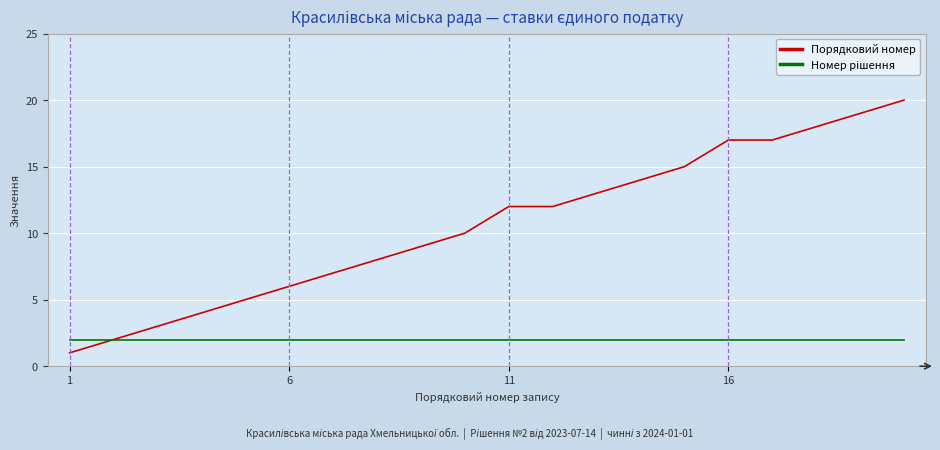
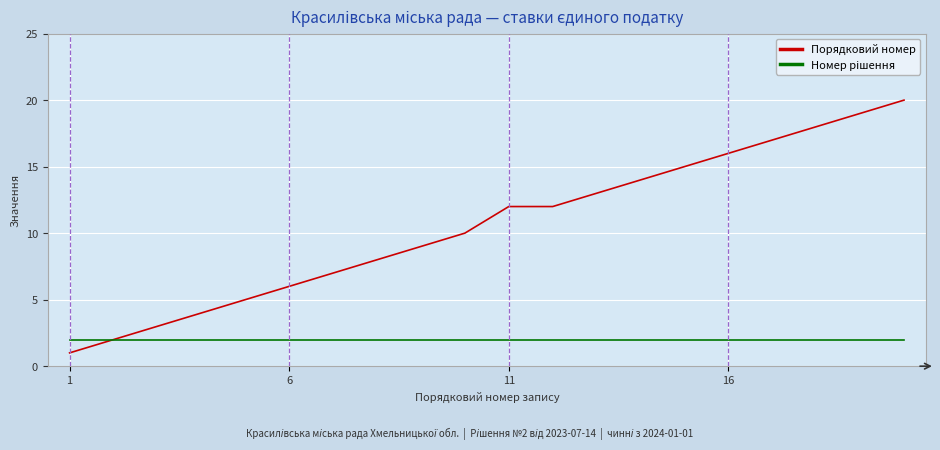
  {
    "Порядковий номер": {
      "1": 1,
      "6": 6,
      "11": 12,
-     "16": 17
+     "16": 16
    },
    "Номер рішення": {
      "1": 2,
      "6": 2,
      "11": 2,
      "16": 2
    }
  }
